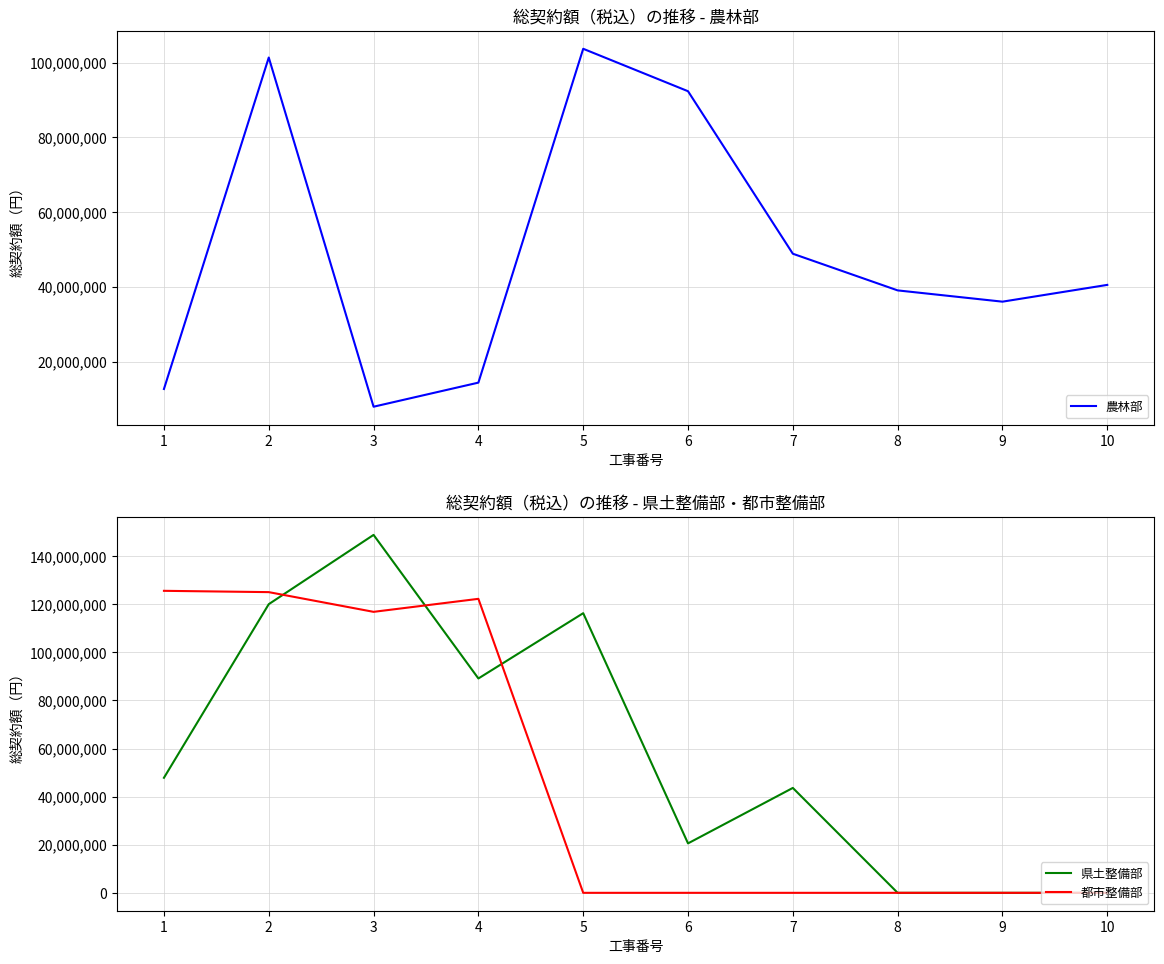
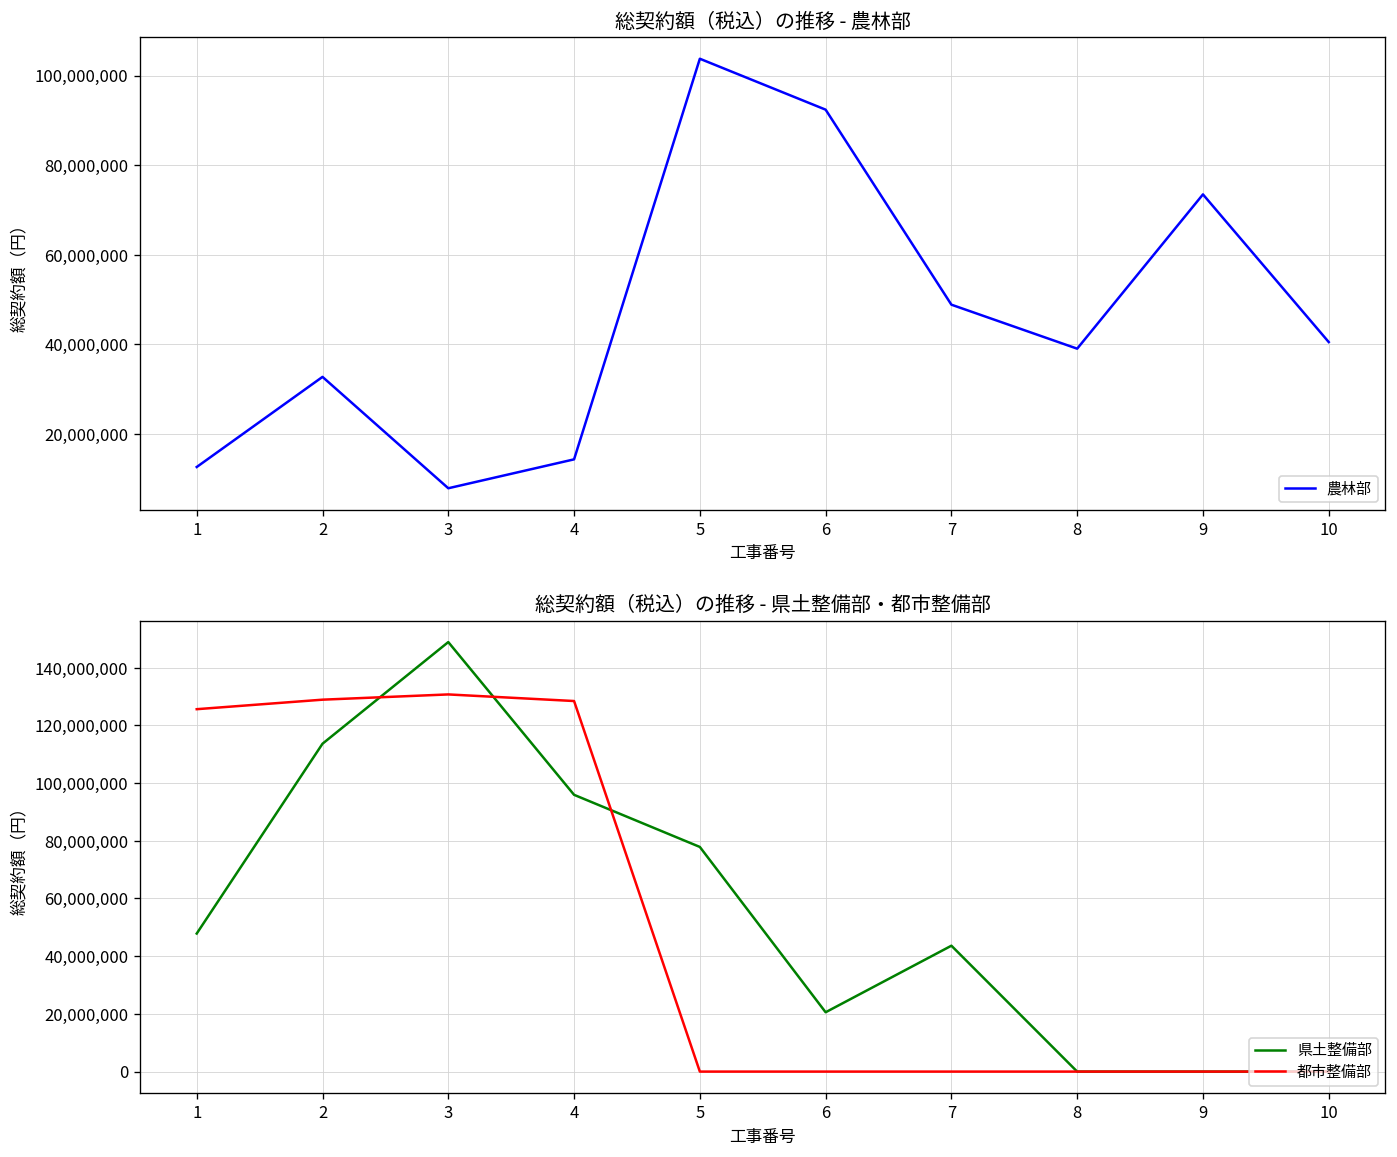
  {
    "総契約額（税込）の推移 - 農林部": {
      "1": "13,000,000",
-     "2": "101,000,000",
+     "2": "33,000,000",
      "3": "8,000,000",
      "4": "14,000,000",
      "5": "104,000,000",
      "6": "92,000,000",
      "7": "49,000,000",
      "8": "39,000,000",
-     "9": "36,000,000",
+     "9": "73,000,000",
      "10": "41,000,000"
    },
    "総契約額（税込）の推移 - 県土整備部・都市整備部": {
      "県土整備部": {
        "1": "48,000,000",
-       "2": "120,000,000",
+       "2": "114,000,000",
        "3": "149,000,000",
-       "4": "89,000,000",
-       "5": "116,000,000",
+       "4": "96,000,000",
+       "5": "78,000,000",
        "6": "21,000,000",
        "7": "44,000,000"
      },
      "都市整備部": {
        "1": "126,000,000",
-       "2": "125,000,000",
-       "3": "117,000,000",
-       "4": "122,000,000",
+       "2": "129,000,000",
+       "3": "131,000,000",
+       "4": "128,000,000",
        "5": "0",
        "6": "0",
        "7": "0"
      }
    }
  }
